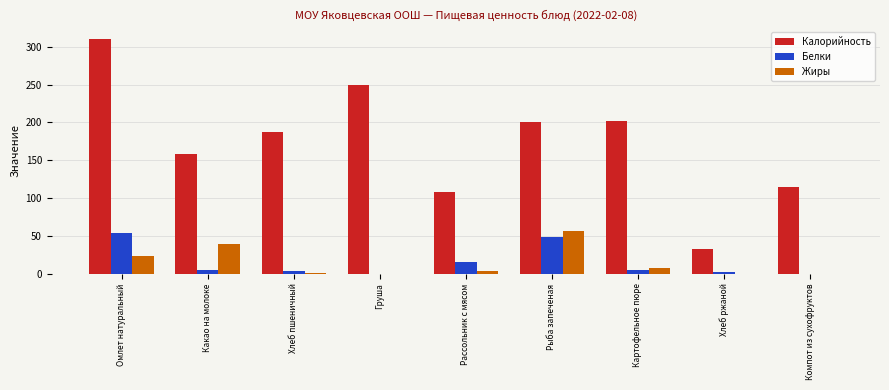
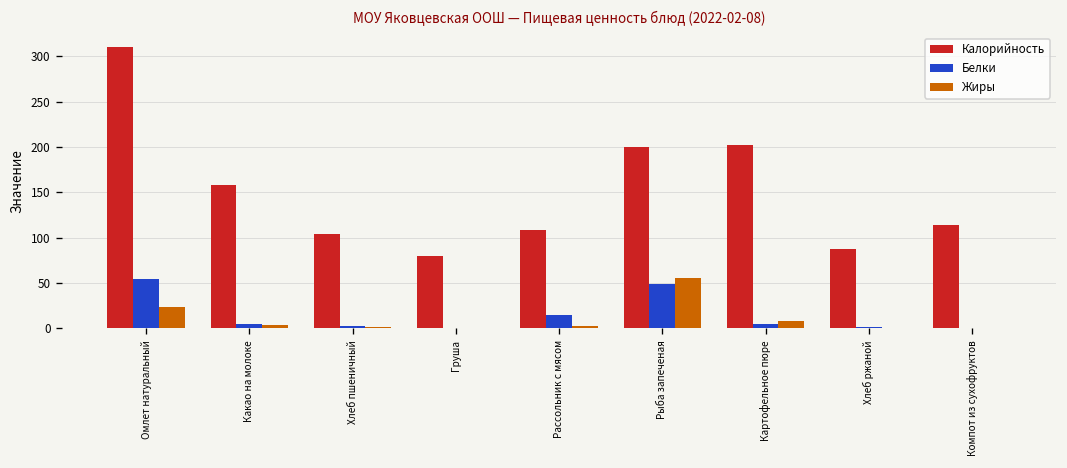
  {
    "Калорийность": {
      "Омлет натуральный": 310,
      "Какао на молоке": 160,
-     "Хлеб пшеничный": 190,
-     "Груша": 250,
+     "Хлеб пшеничный": 100,
+     "Груша": 80,
      "Рассольник с мясом": 110,
      "Рыба запеченая": 200,
      "Картофельное пюре": 200,
-     "Хлеб ржаной": 30,
+     "Хлеб ржаной": 90,
      "Компот из сухофруктов": 110
    },
    "Белки": {
      "Омлет натуральный": 50,
      "Какао на молоке": 10,
      "Груша": 0,
      "Рассольник с мясом": 20,
      "Рыба запеченая": 50,
      "Картофельное пюре": 10,
      "Компот из сухофруктов": 0
    },
    "Жиры": {
      "Омлет натуральный": 20,
-     "Какао на молоке": 40,
+     "Какао на молоке": 0,
      "Груша": 0,
      "Рыба запеченая": 60,
      "Картофельное пюре": 10,
      "Хлеб ржаной": 0,
      "Компот из сухофруктов": 0
    }
  }
